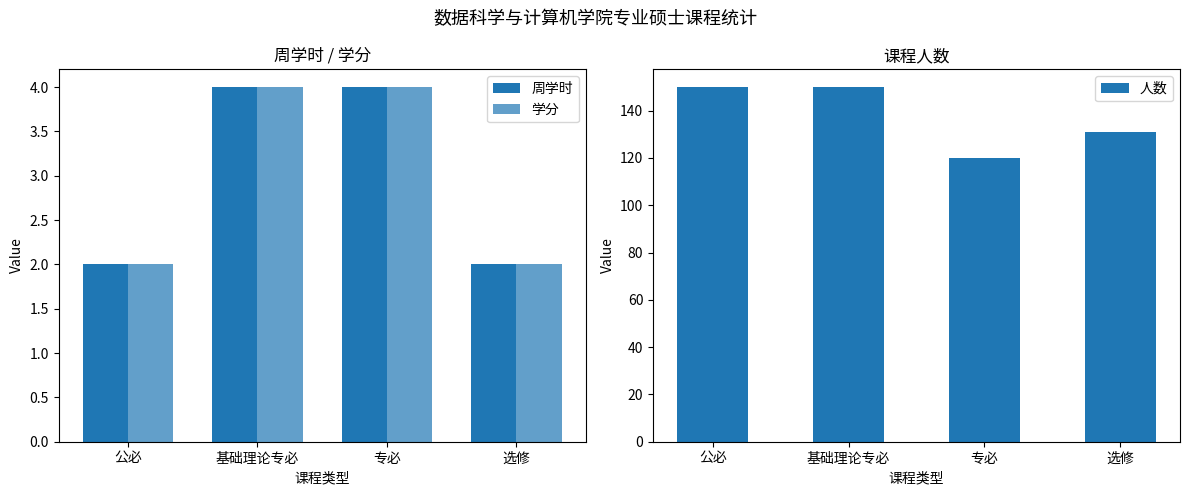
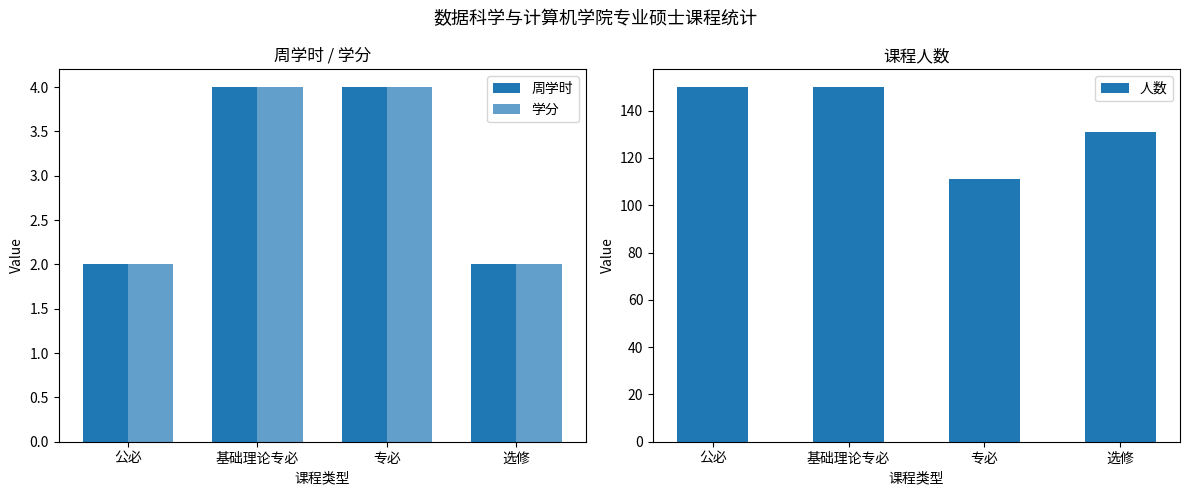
  {
    "课程人数": {
      "公必": 150,
      "基础理论专必": 150,
-     "专必": 120,
+     "专必": 111,
      "选修": 131
    }
  }
